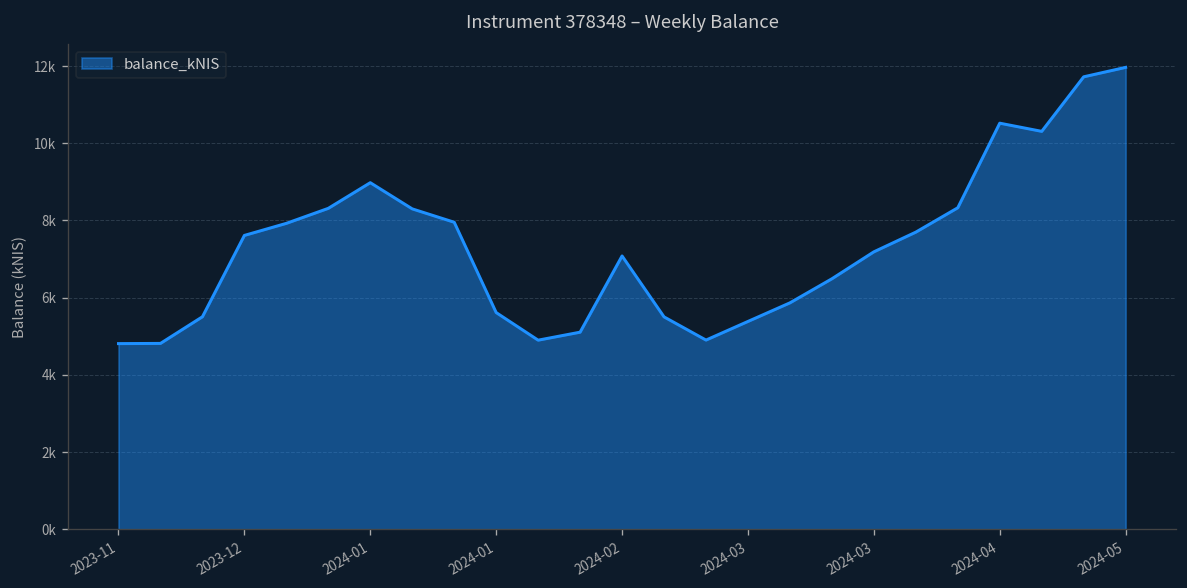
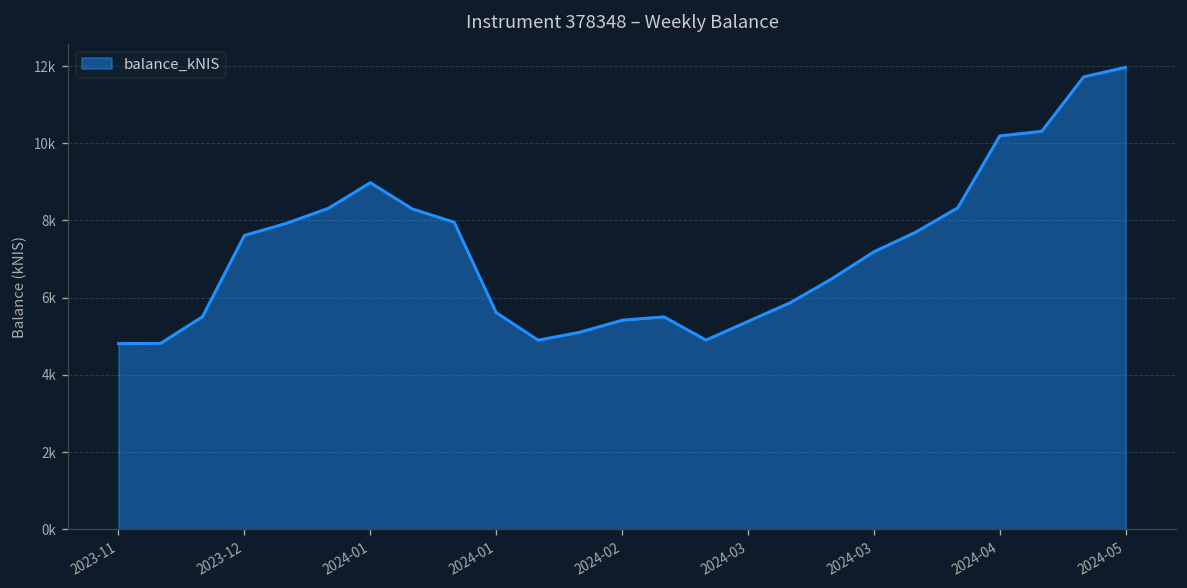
  {
    "2023-11": 4800,
    "2023-12": 7600,
-   "2024-02": 7100,
-   "2024-04": 10500,
+   "2024-02": 5400,
+   "2024-04": 10200,
    "2024-05": 12000
  }
